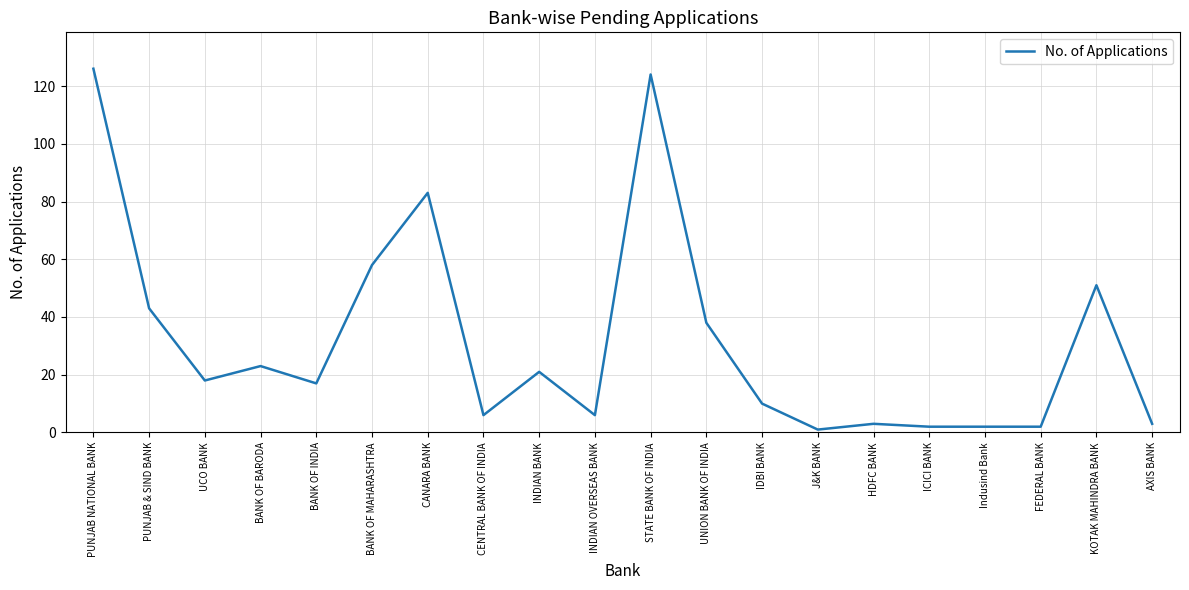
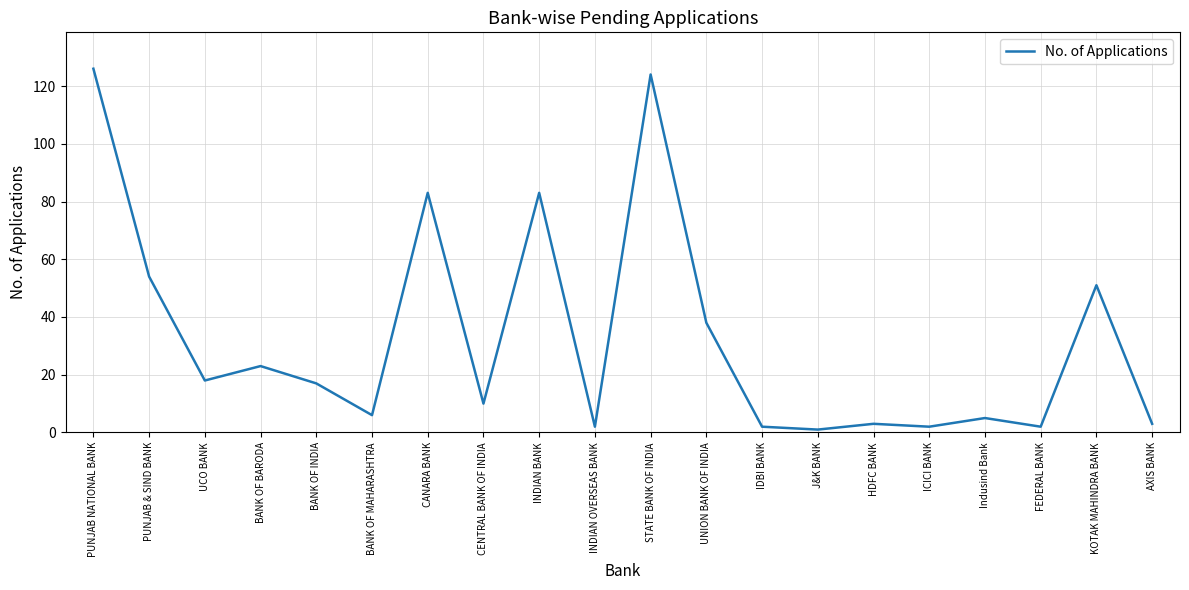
  {
    "PUNJAB NATIONAL BANK": 126,
-   "PUNJAB & SIND BANK": 43,
+   "PUNJAB & SIND BANK": 54,
    "UCO BANK": 18,
    "BANK OF BARODA": 23,
    "BANK OF INDIA": 17,
-   "BANK OF MAHARASHTRA": 58,
+   "BANK OF MAHARASHTRA": 6,
    "CANARA BANK": 83,
-   "CENTRAL BANK OF INDIA": 6,
-   "INDIAN BANK": 21,
-   "INDIAN OVERSEAS BANK": 6,
+   "CENTRAL BANK OF INDIA": 10,
+   "INDIAN BANK": 83,
+   "INDIAN OVERSEAS BANK": 2,
    "STATE BANK OF INDIA": 124,
    "UNION BANK OF INDIA": 38,
-   "IDBI BANK": 10,
+   "IDBI BANK": 2,
    "J&K BANK": 1,
    "HDFC BANK": 3,
    "ICICI BANK": 2,
-   "Indusind Bank": 2,
+   "Indusind Bank": 5,
    "FEDERAL BANK": 2,
    "KOTAK MAHINDRA BANK": 51,
    "AXIS BANK": 3
  }
